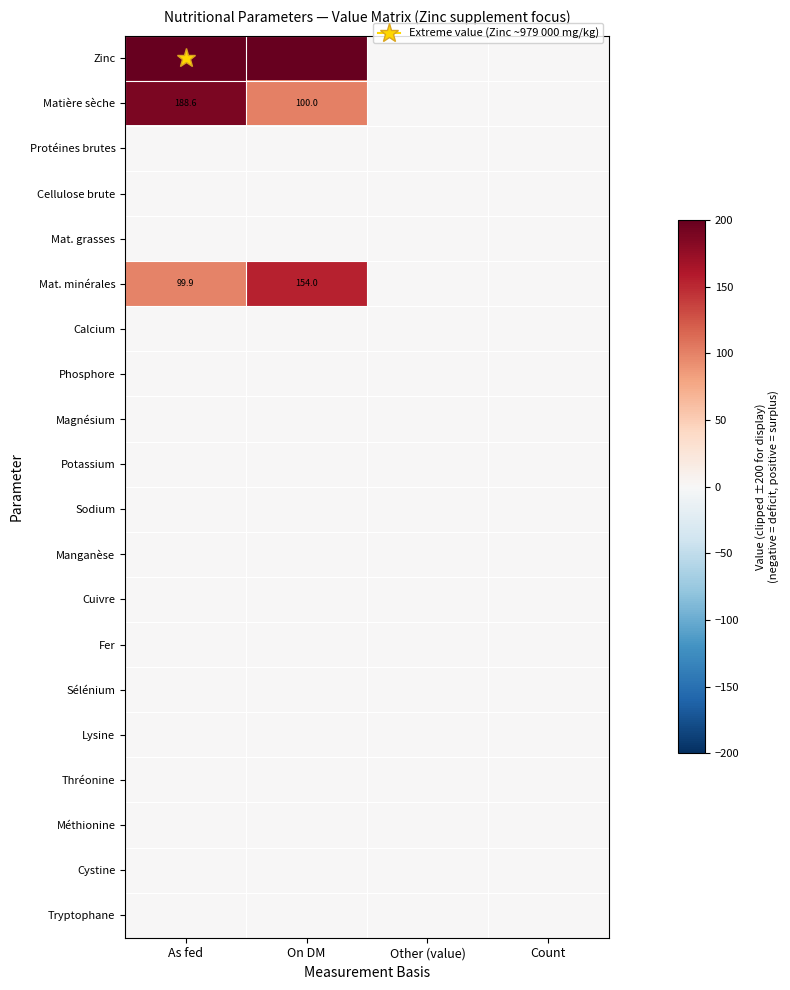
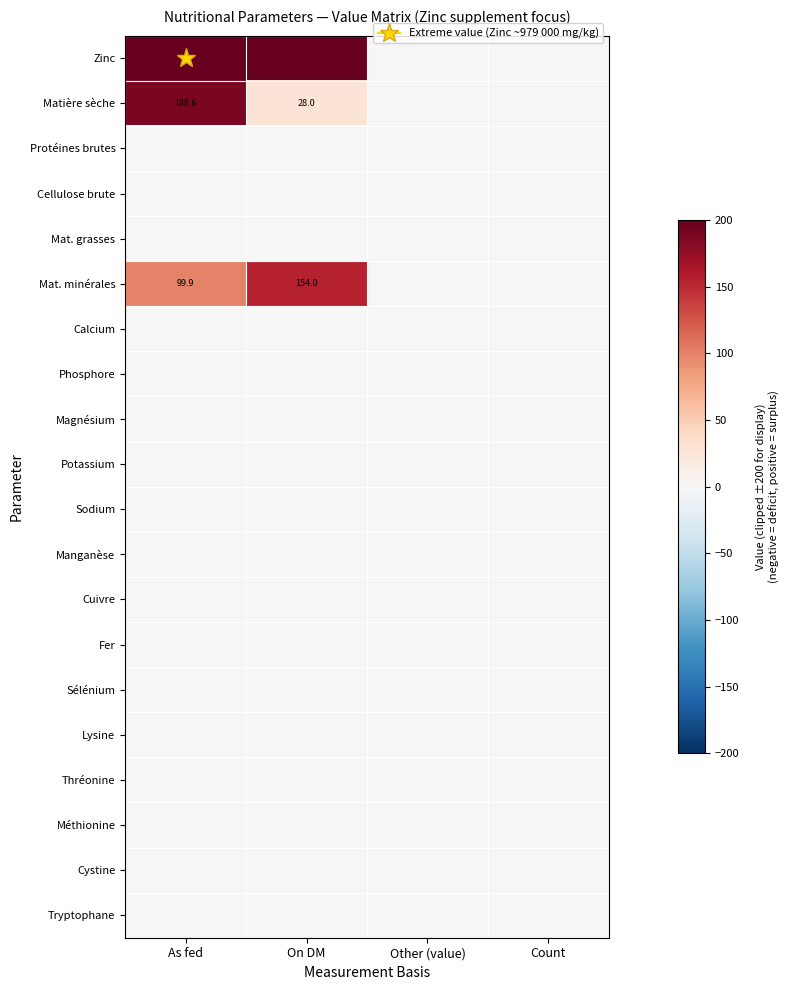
  {
    "Matière sèche": {
      "As fed": 188.6,
-     "On DM": 100.0
+     "On DM": 28.0
    },
    "Mat. minérales": {
      "As fed": 99.9,
      "On DM": 154.0
    }
  }
